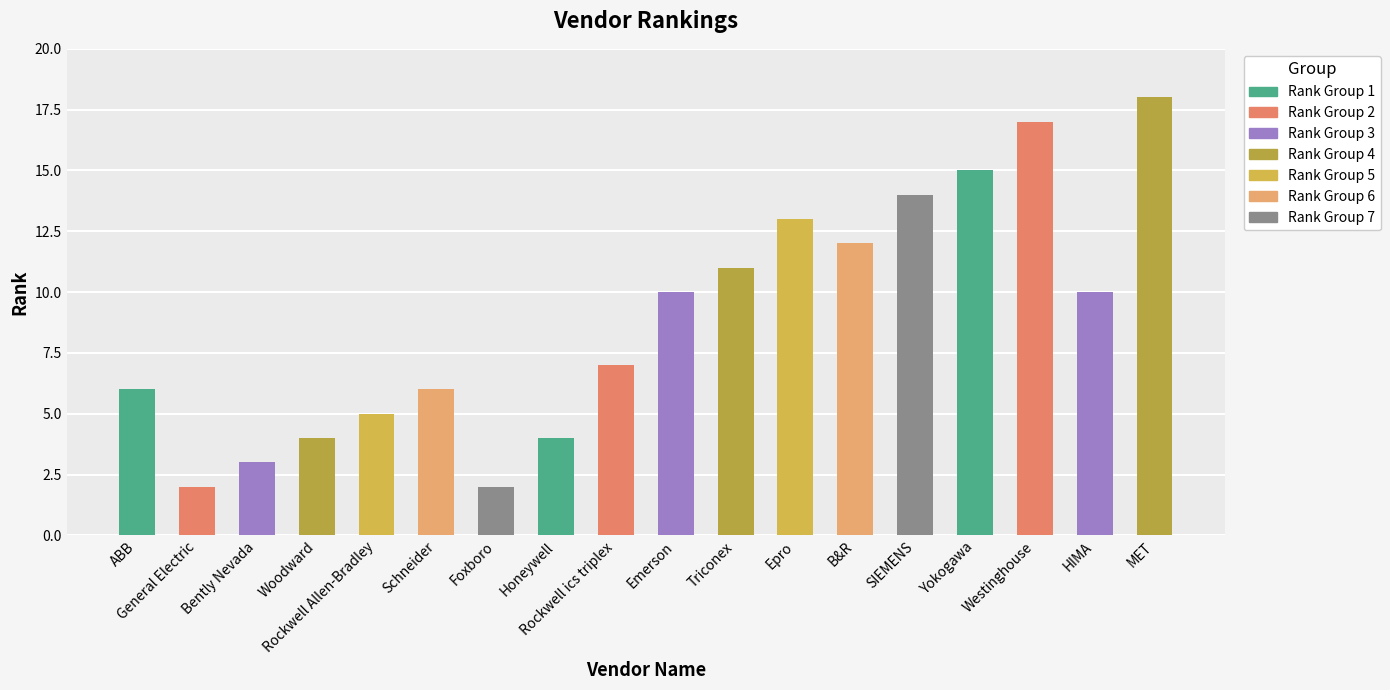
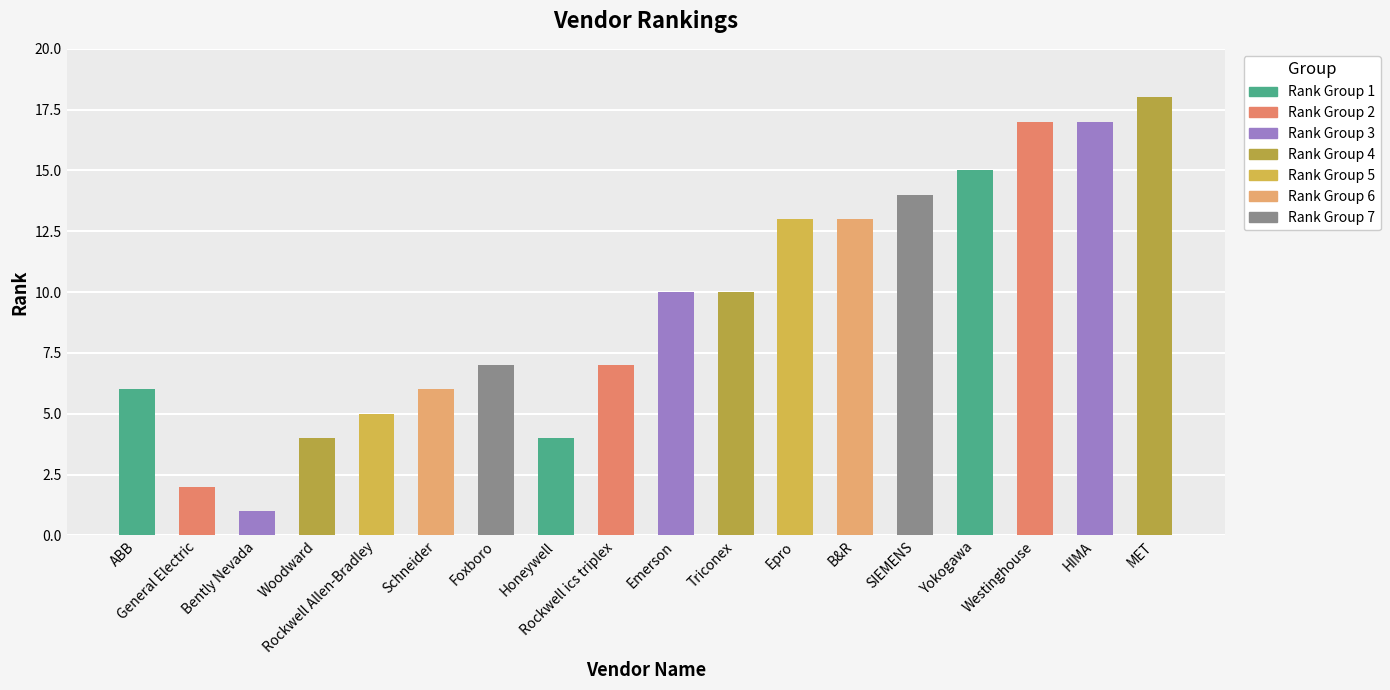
  {
    "ABB": 6,
    "General Electric": 2,
-   "Bently Nevada": 3,
+   "Bently Nevada": 1,
    "Woodward": 4,
    "Rockwell Allen-Bradley": 5,
    "Schneider": 6,
-   "Foxboro": 2,
+   "Foxboro": 7,
    "Honeywell": 4,
    "Rockwell ics triplex": 7,
    "Emerson": 10,
-   "Triconex": 11,
+   "Triconex": 10,
    "Epro": 13,
-   "B&R": 12,
+   "B&R": 13,
    "SIEMENS": 14,
    "Yokogawa": 15,
    "Westinghouse": 17,
-   "HIMA": 10,
+   "HIMA": 17,
    "MET": 18
  }
